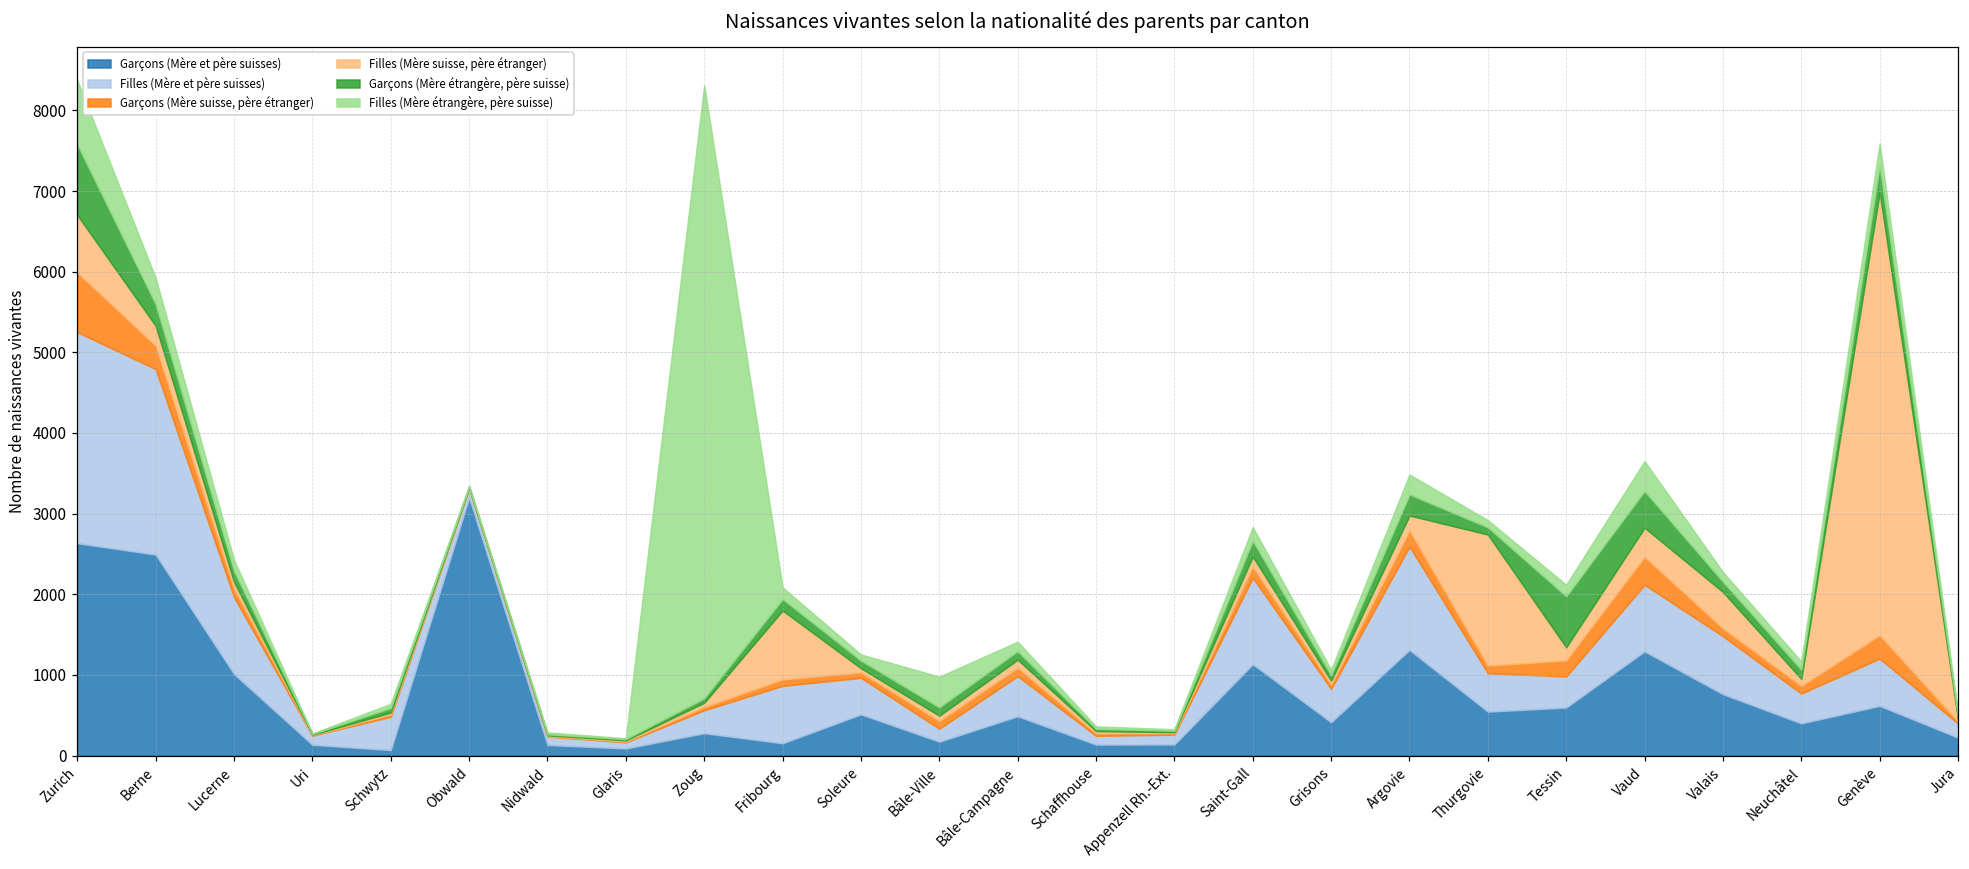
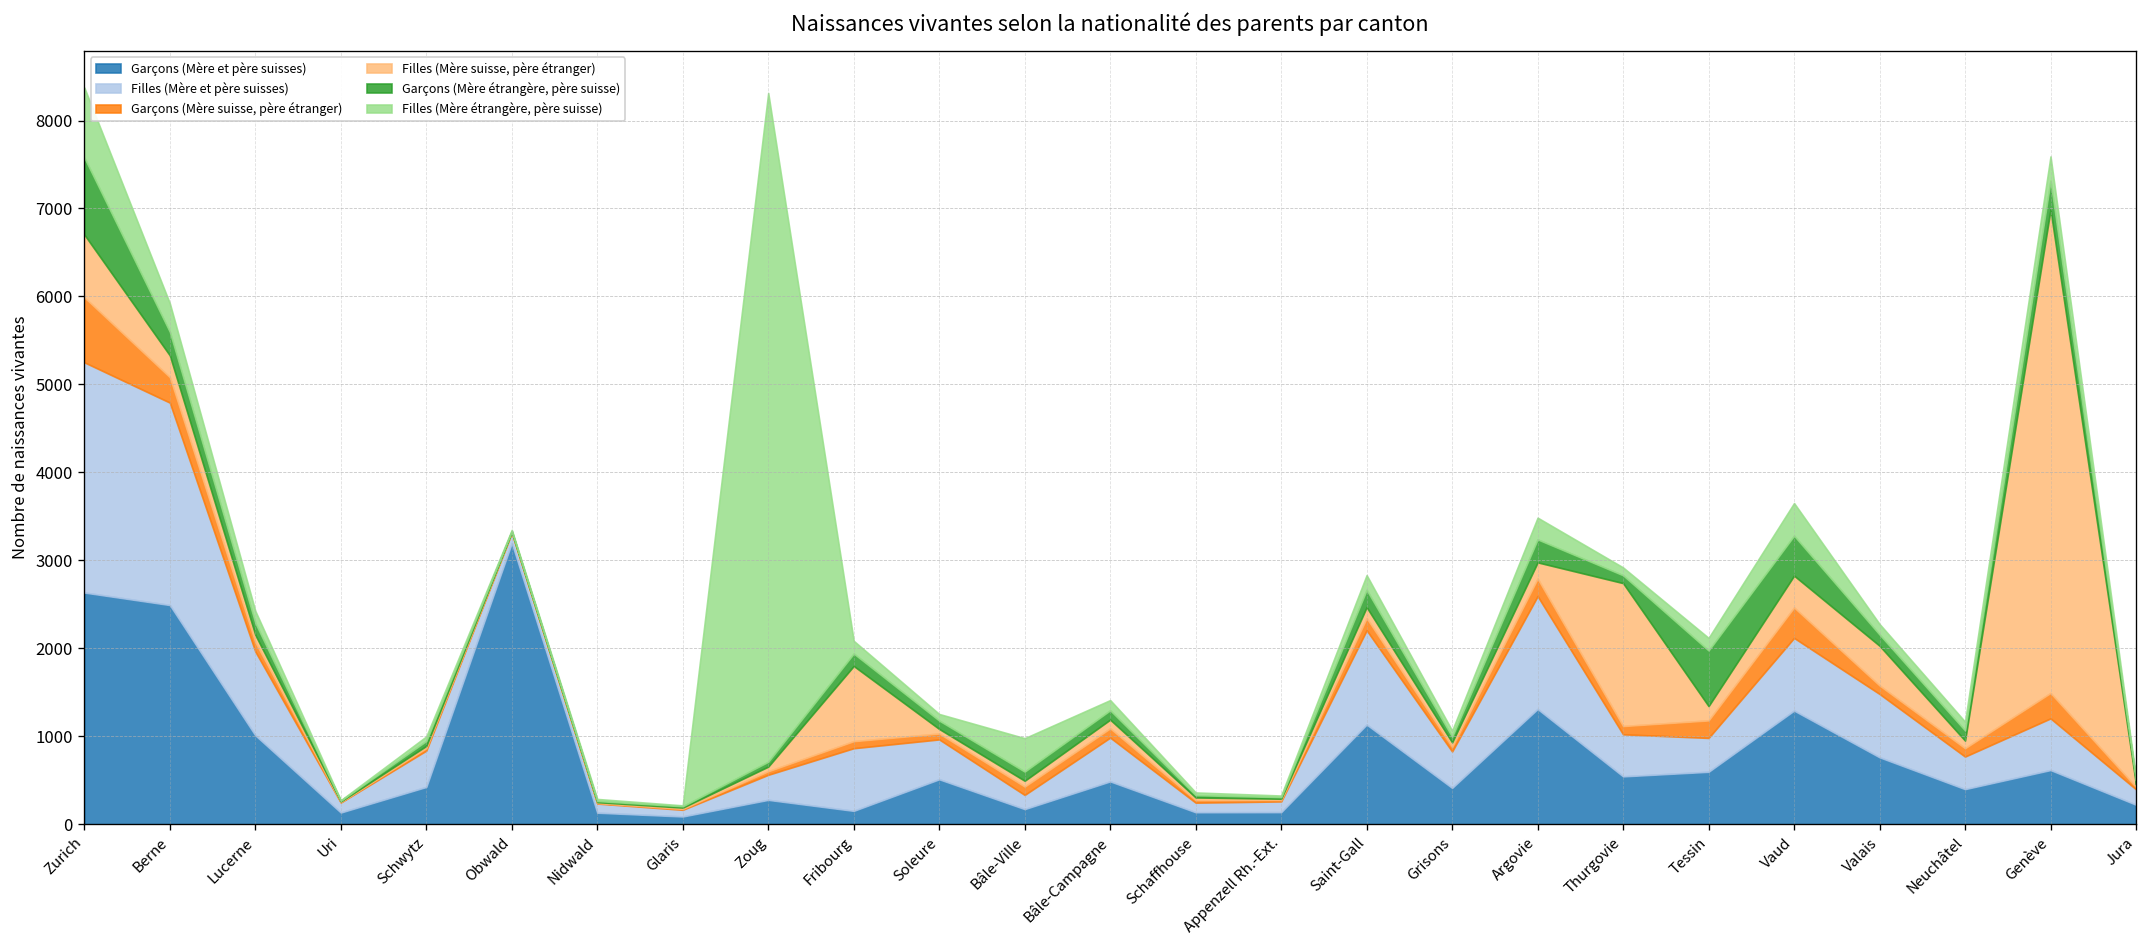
  {
    "Garçons (Mère et père suisses)": {
      "Zurich": 2600,
      "Berne": 2500,
      "Lucerne": 1000,
      "Uri": 100,
-     "Schwytz": 100,
+     "Schwytz": 400,
      "Obwald": 3200,
      "Nidwald": 100,
      "Glaris": 100,
      "Zoug": 300,
      "Fribourg": 200,
      "Soleure": 500,
      "Bâle-Ville": 200,
      "Bâle-Campagne": 500,
      "Schaffhouse": 100,
      "Appenzell Rh.-Ext.": 100,
      "Saint-Gall": 1100,
      "Grisons": 400,
      "Argovie": 1300,
      "Thurgovie": 500,
      "Tessin": 600,
      "Vaud": 1300,
      "Valais": 800,
      "Neuchâtel": 400,
      "Genève": 600,
      "Jura": 200
    },
    "Filles (Mère et père suisses)": {
      "Zurich": 2600,
      "Berne": 2300,
      "Lucerne": 1000,
      "Zoug": 300,
      "Fribourg": 700,
      "Soleure": 500,
      "Bâle-Ville": 200,
      "Bâle-Campagne": 500,
      "Saint-Gall": 1100,
      "Grisons": 400,
      "Argovie": 1300,
      "Thurgovie": 500,
      "Tessin": 400,
      "Vaud": 800,
      "Valais": 700,
      "Neuchâtel": 400,
      "Genève": 600
    },
    "Garçons (Mère suisse, père étranger)": {
      "Zurich": 700,
      "Berne": 300,
      "Lucerne": 100,
      "Zoug": 0,
      "Fribourg": 100,
      "Soleure": 100,
      "Bâle-Ville": 100,
      "Bâle-Campagne": 100,
      "Saint-Gall": 100,
      "Grisons": 100,
      "Argovie": 200,
      "Thurgovie": 100,
      "Tessin": 200,
      "Vaud": 300,
      "Valais": 100,
      "Neuchâtel": 100,
      "Genève": 300
    },
    "Filles (Mère suisse, père étranger)": {
      "Zurich": 700,
      "Berne": 200,
      "Lucerne": 100,
      "Zoug": 100,
      "Fribourg": 900,
      "Soleure": 100,
      "Bâle-Ville": 100,
      "Bâle-Campagne": 100,
      "Saint-Gall": 100,
      "Grisons": 100,
      "Argovie": 200,
      "Thurgovie": 1600,
      "Tessin": 200,
      "Vaud": 400,
      "Valais": 500,
      "Neuchâtel": 100,
      "Genève": 5500
    },
    "Garçons (Mère étrangère, père suisse)": {
      "Zurich": 900,
      "Berne": 300,
      "Lucerne": 100,
      "Schwytz": 100,
      "Zoug": 100,
      "Fribourg": 100,
      "Soleure": 100,
      "Bâle-Ville": 100,
      "Bâle-Campagne": 100,
      "Saint-Gall": 200,
      "Grisons": 100,
      "Argovie": 300,
      "Thurgovie": 100,
      "Tessin": 600,
      "Vaud": 500,
      "Valais": 100,
      "Neuchâtel": 100,
      "Genève": 300
    },
    "Filles (Mère étrangère, père suisse)": {
      "Zurich": 800,
      "Berne": 300,
      "Lucerne": 100,
      "Schwytz": 100,
      "Zoug": 7600,
      "Fribourg": 100,
      "Soleure": 100,
      "Bâle-Ville": 400,
      "Bâle-Campagne": 100,
      "Saint-Gall": 200,
      "Grisons": 100,
      "Argovie": 200,
      "Thurgovie": 100,
      "Tessin": 100,
      "Vaud": 400,
      "Valais": 100,
      "Neuchâtel": 100,
      "Genève": 300
    }
  }
